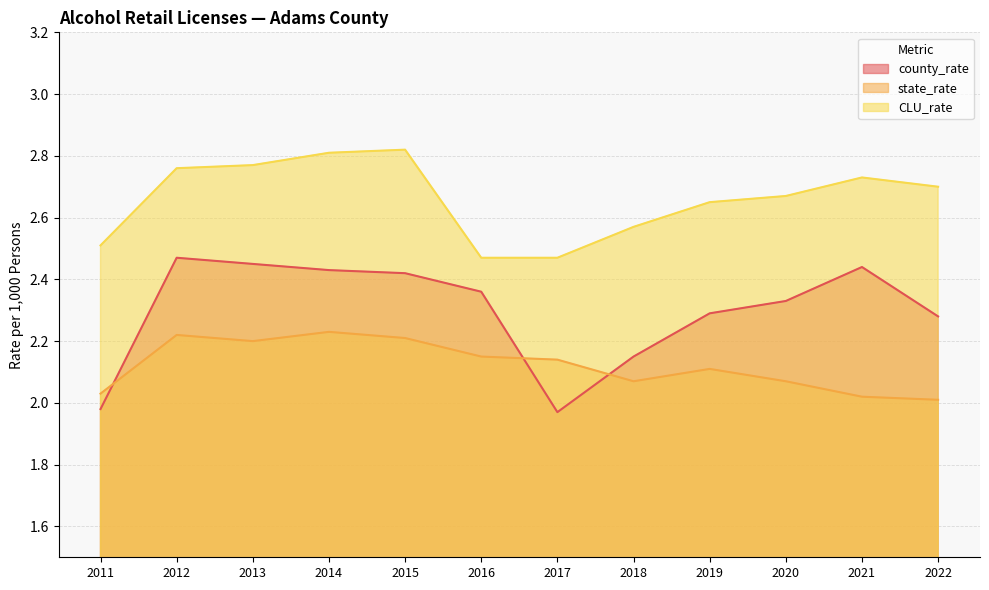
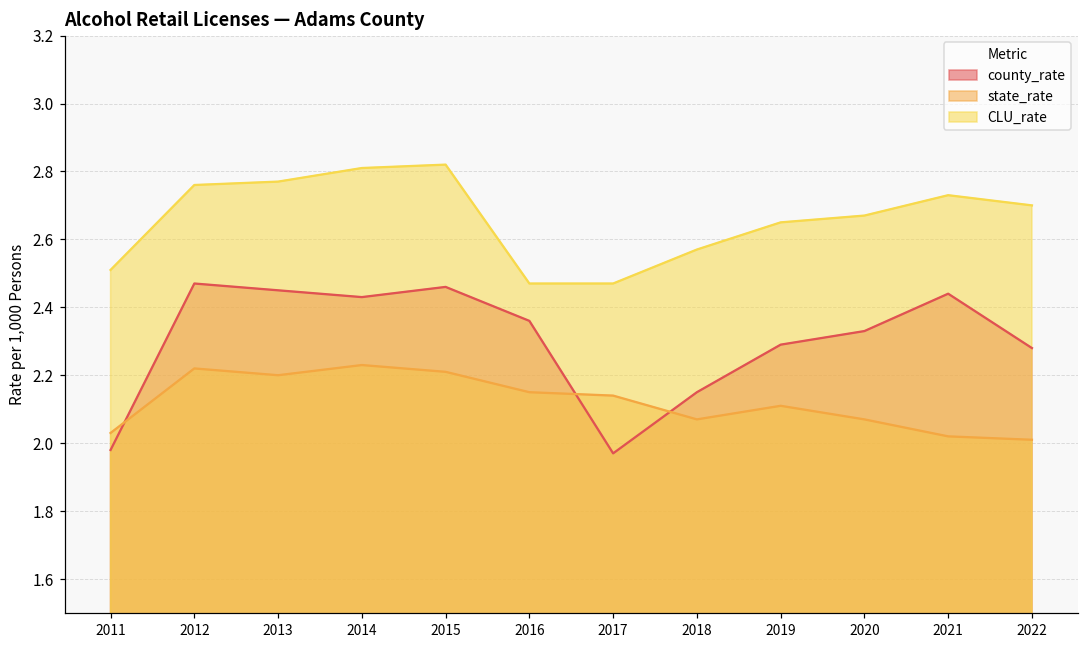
  {
    "county_rate": {
      "2011": 1.98,
      "2012": 2.47,
      "2013": 2.45,
      "2014": 2.43,
-     "2015": 2.42,
+     "2015": 2.46,
      "2016": 2.36,
      "2017": 1.97,
      "2018": 2.15,
      "2019": 2.29,
      "2020": 2.33,
      "2021": 2.44,
      "2022": 2.28
    }
  }
